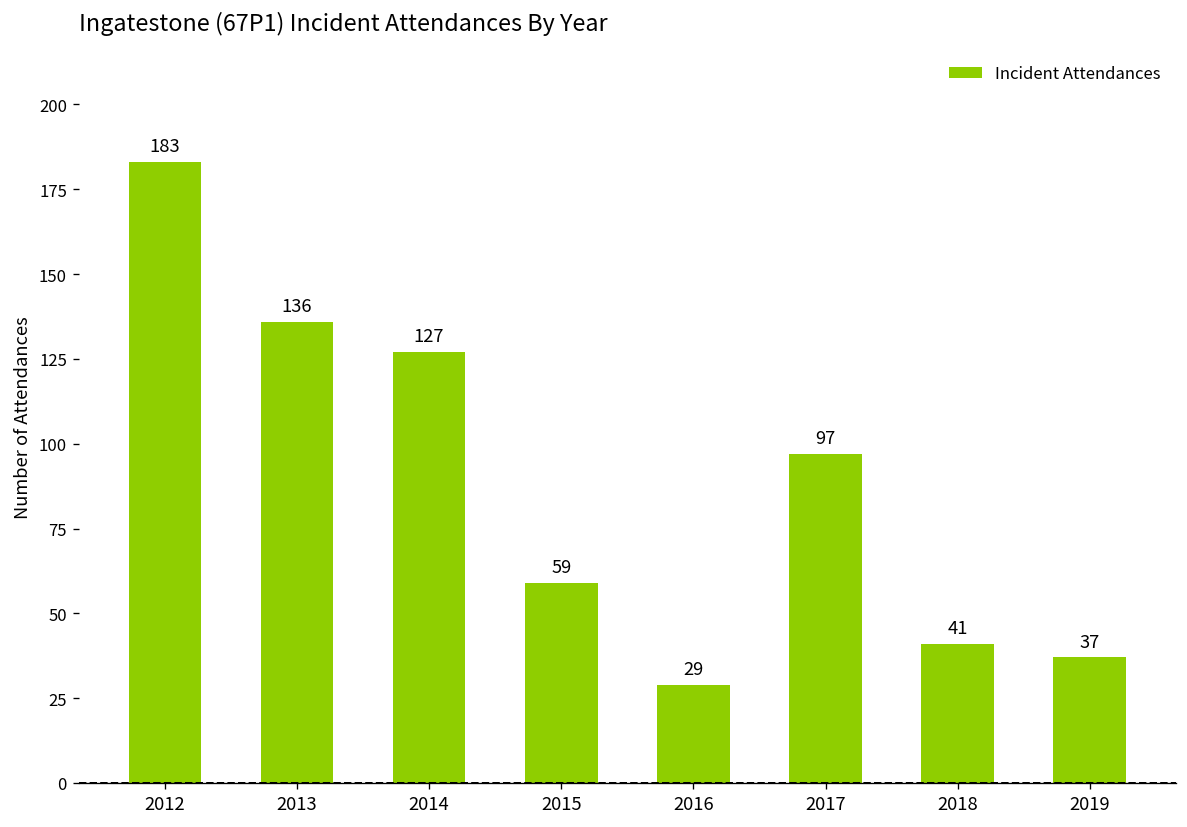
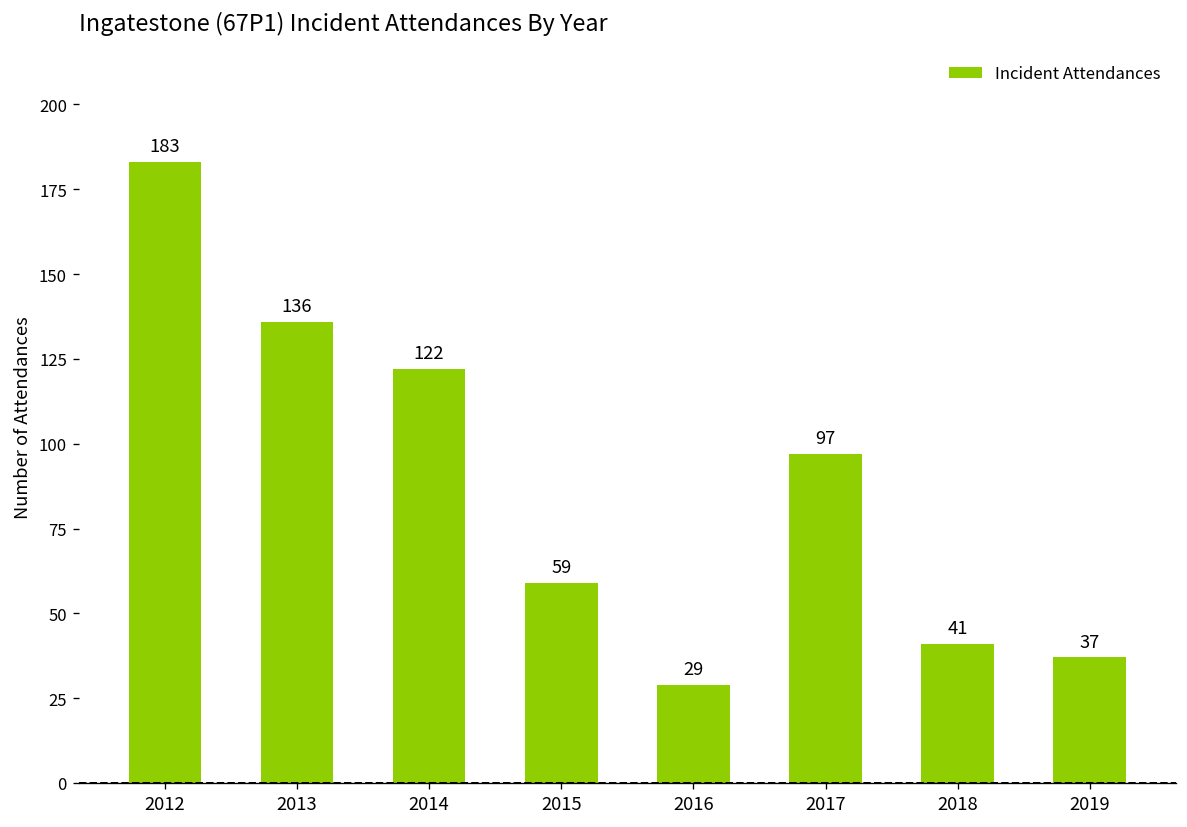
  {
    "2012": 183,
    "2013": 136,
-   "2014": 127,
+   "2014": 122,
    "2015": 59,
    "2016": 29,
    "2017": 97,
    "2018": 41,
    "2019": 37
  }
